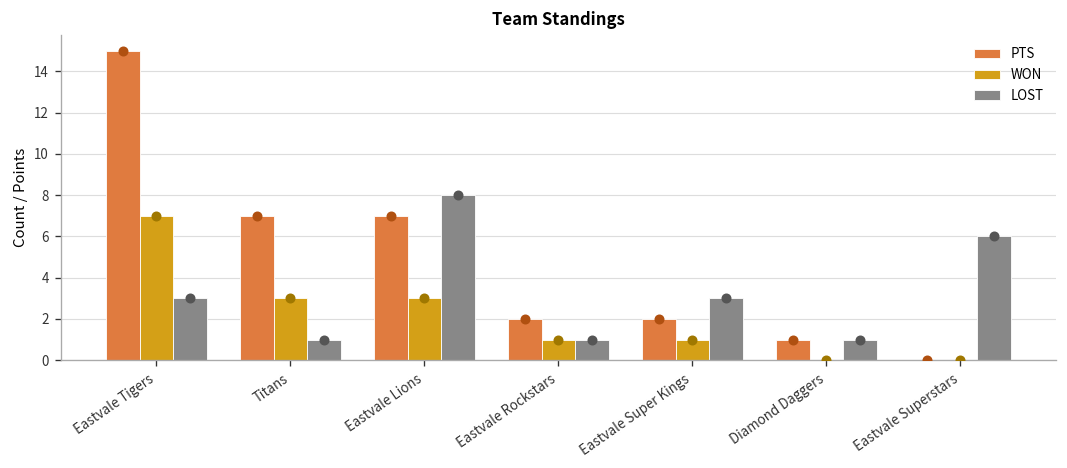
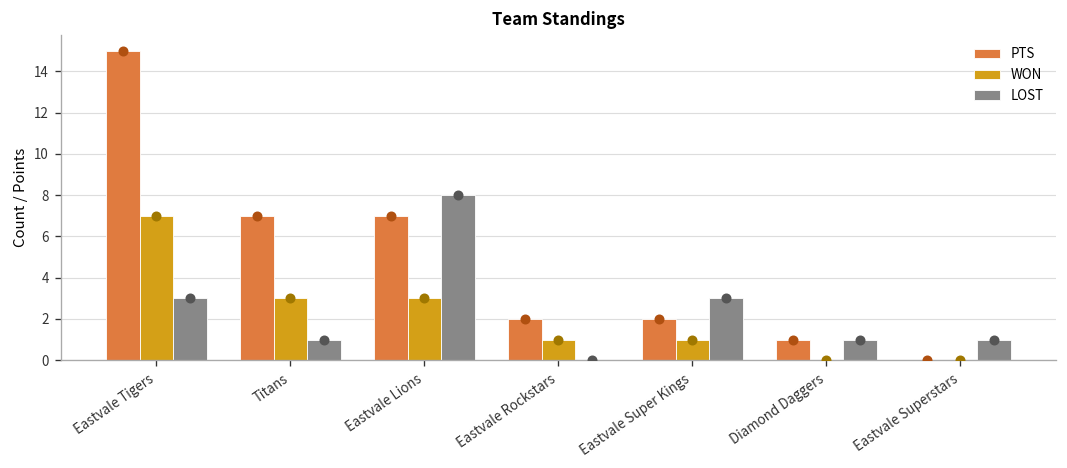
  {
    "LOST": {
      "Eastvale Tigers": 3,
      "Titans": 1,
      "Eastvale Lions": 8,
-     "Eastvale Rockstars": 1,
+     "Eastvale Rockstars": 0,
      "Eastvale Super Kings": 3,
      "Diamond Daggers": 1,
-     "Eastvale Superstars": 6
+     "Eastvale Superstars": 1
    }
  }
